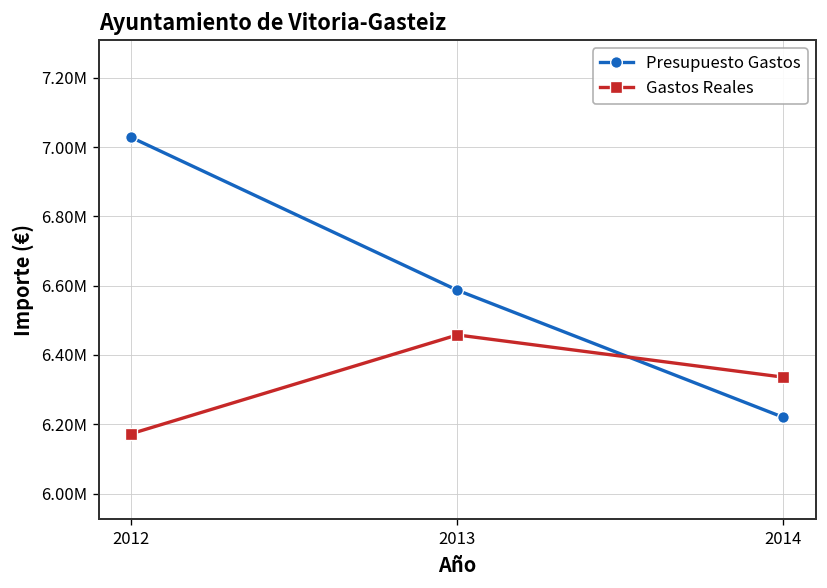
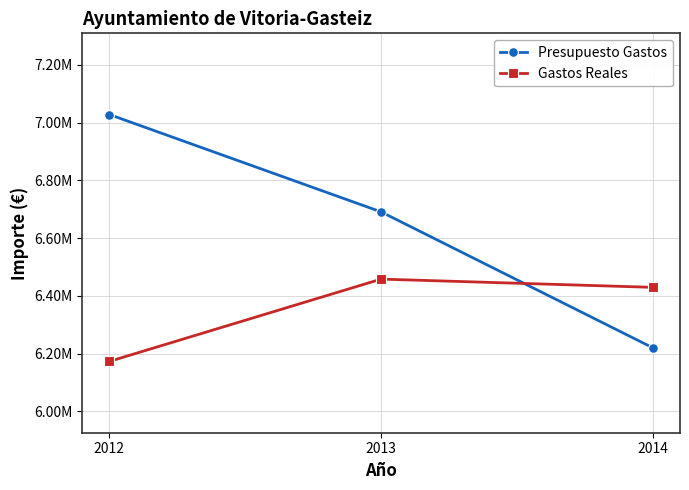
  {
    "Presupuesto Gastos": {
      "2012": 7030000,
-     "2013": 6590000,
+     "2013": 6690000,
      "2014": 6220000
    },
    "Gastos Reales": {
      "2012": 6170000,
      "2013": 6460000,
-     "2014": 6340000
+     "2014": 6430000
    }
  }
